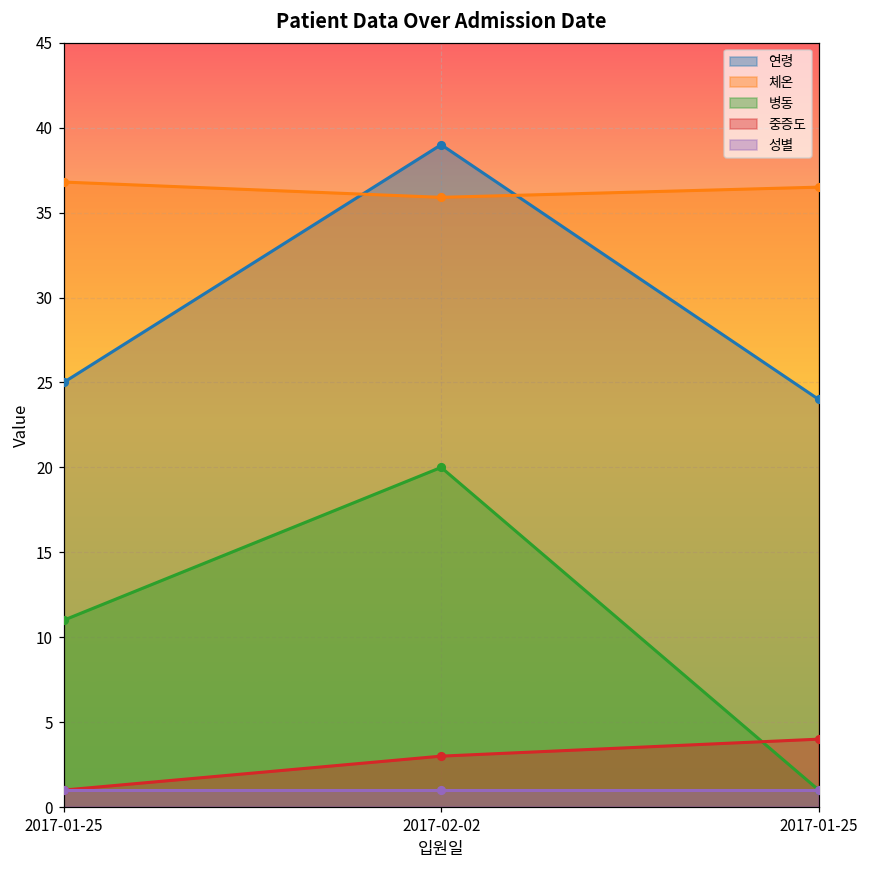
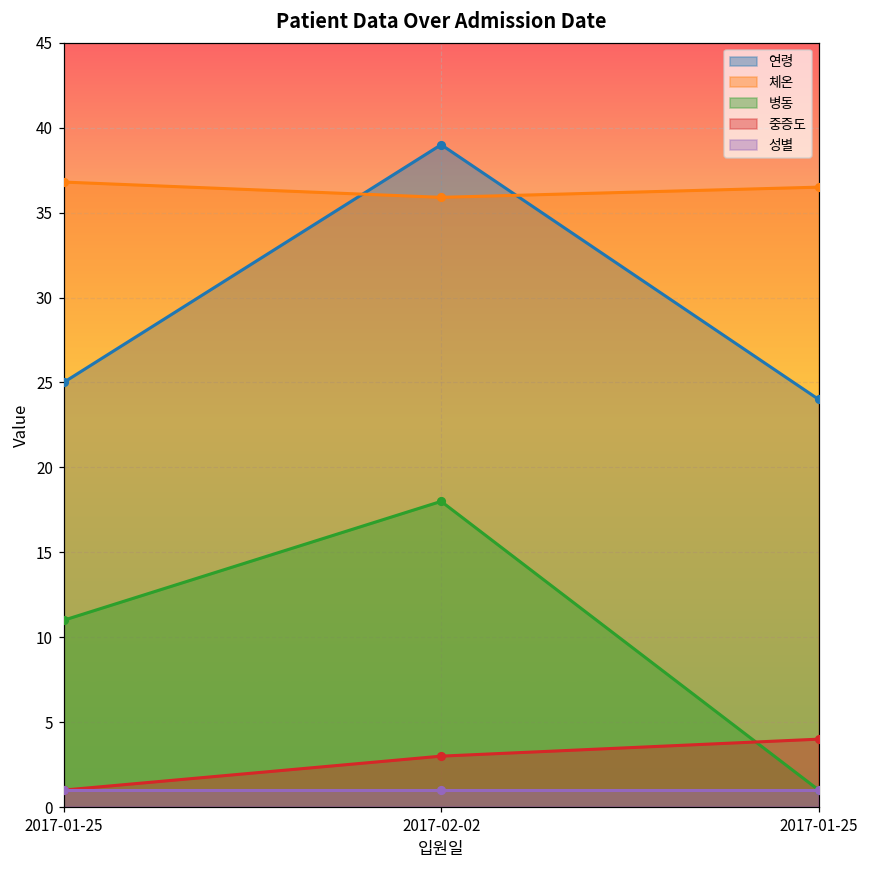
  {
    "연령": {
      "2017-02-02": 39
    },
    "체온": {
      "2017-02-02": 36
    },
    "병동": {
-     "2017-02-02": 20
+     "2017-02-02": 18
    },
    "중증도": {
      "2017-02-02": 3
    },
    "성별": {
      "2017-02-02": 1
    }
  }
